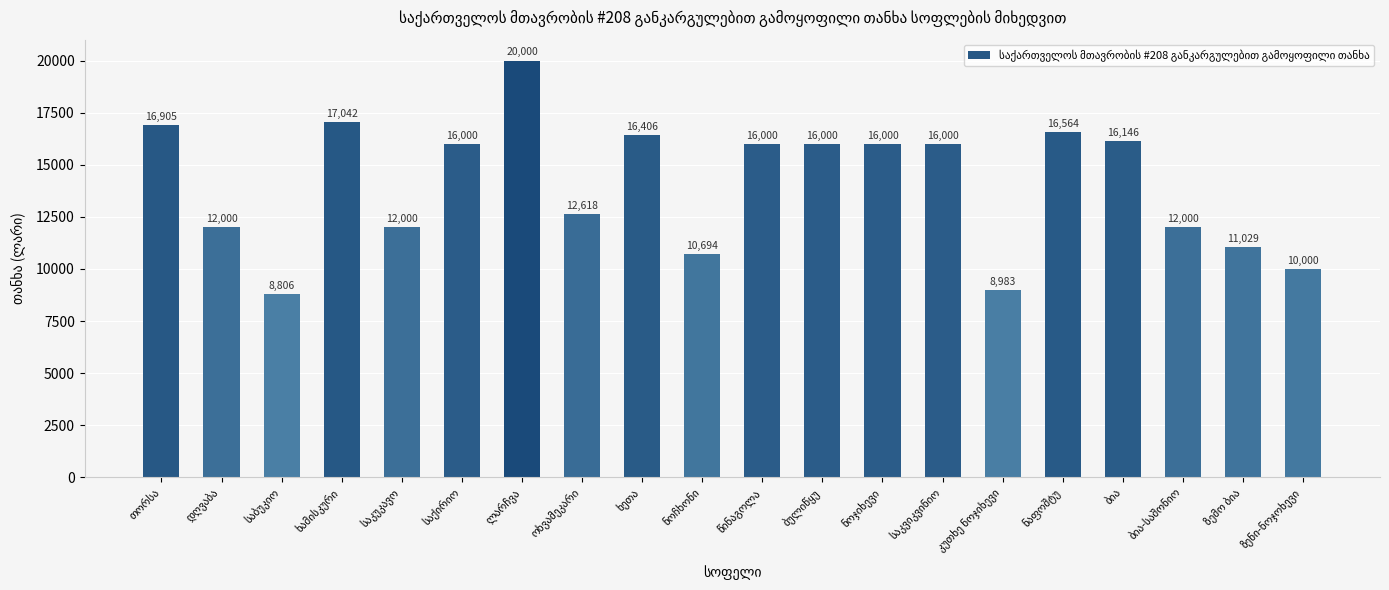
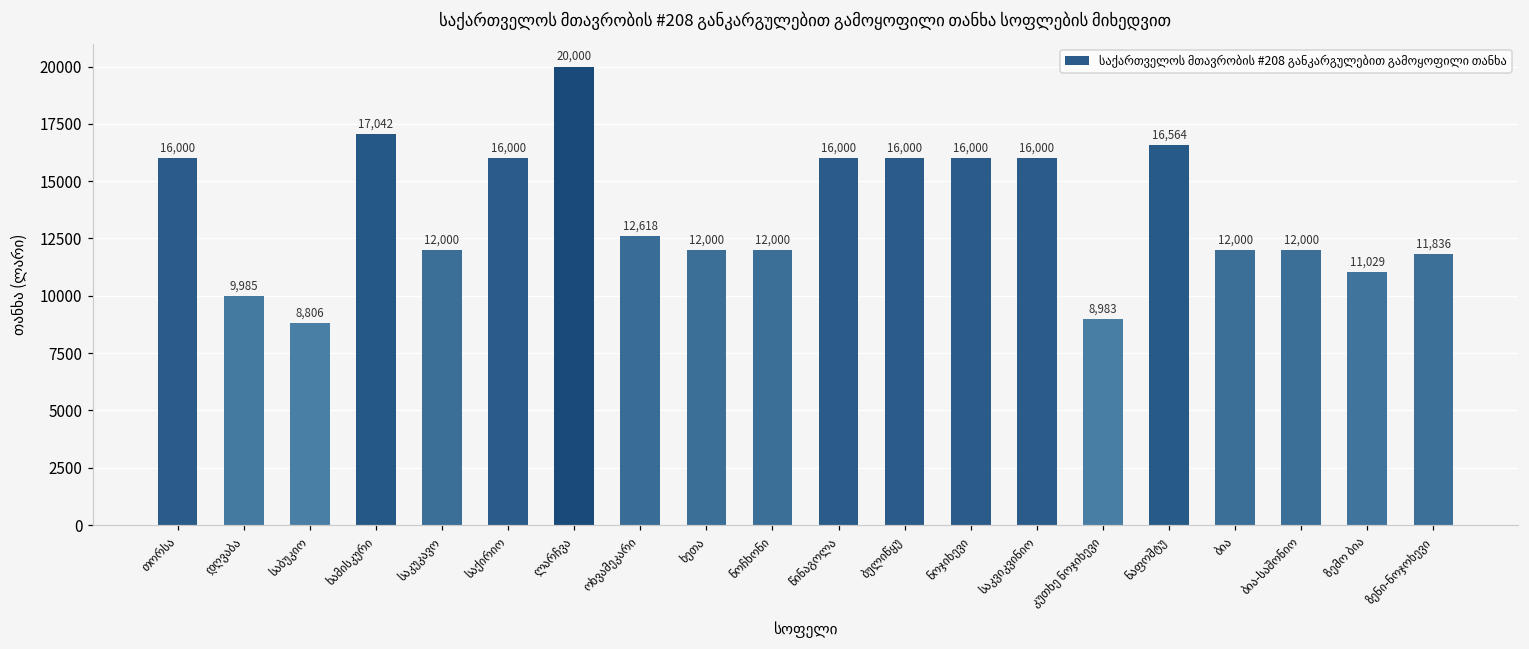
  {
-   "თორსა": "16,905",
-   "დღვაბა": "12,000",
+   "თორსა": "16,000",
+   "დღვაბა": "9,985",
    "საბუკიო": "8,806",
    "ხამისკური": "17,042",
    "საკუკავო": "12,000",
    "საქირიო": "16,000",
    "ლარჩვა": "20,000",
    "ოხვამეკარი": "12,618",
-   "ხეთა": "16,406",
-   "ნოჩხონი": "10,694",
+   "ხეთა": "12,000",
+   "ნოჩხონი": "12,000",
    "წინაგოლა": "16,000",
    "ბულიწყუ": "16,000",
    "ნოჯიხევი": "16,000",
    "საკვიკვინიო": "16,000",
    "კუთხე ნოჯიხევი": "8,983",
    "ნაფოშტუ": "16,564",
-   "ბია": "16,146",
+   "ბია": "12,000",
    "ბია-საშონიო": "12,000",
    "ზემო ბია": "11,029",
-   "ზენი-ნოჯოხევი": "10,000"
+   "ზენი-ნოჯოხევი": "11,836"
  }
